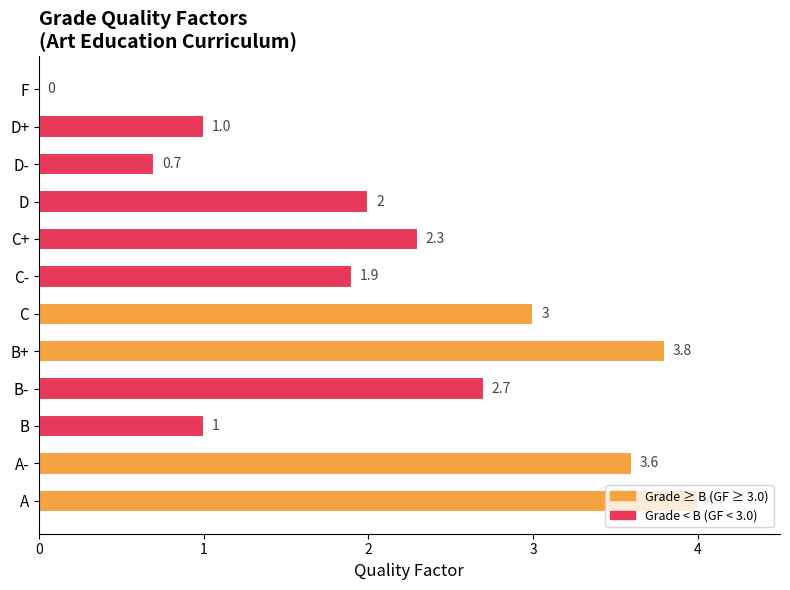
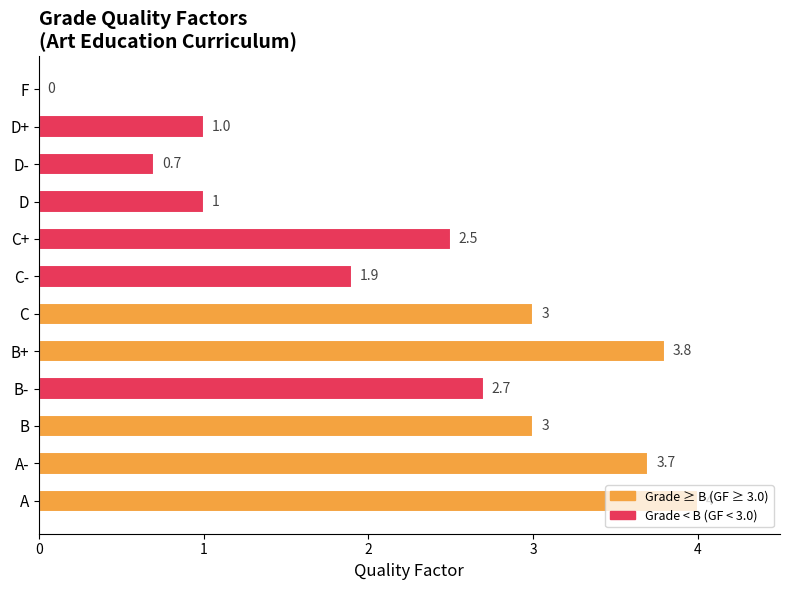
  {
    "F": 0,
    "D+": 1.0,
    "D-": 0.7,
-   "D": 2,
-   "C+": 2.3,
+   "D": 1,
+   "C+": 2.5,
    "C-": 1.9,
    "C": 3,
    "B+": 3.8,
    "B-": 2.7,
-   "B": 1,
-   "A-": 3.6
+   "B": 3,
+   "A-": 3.7
  }
